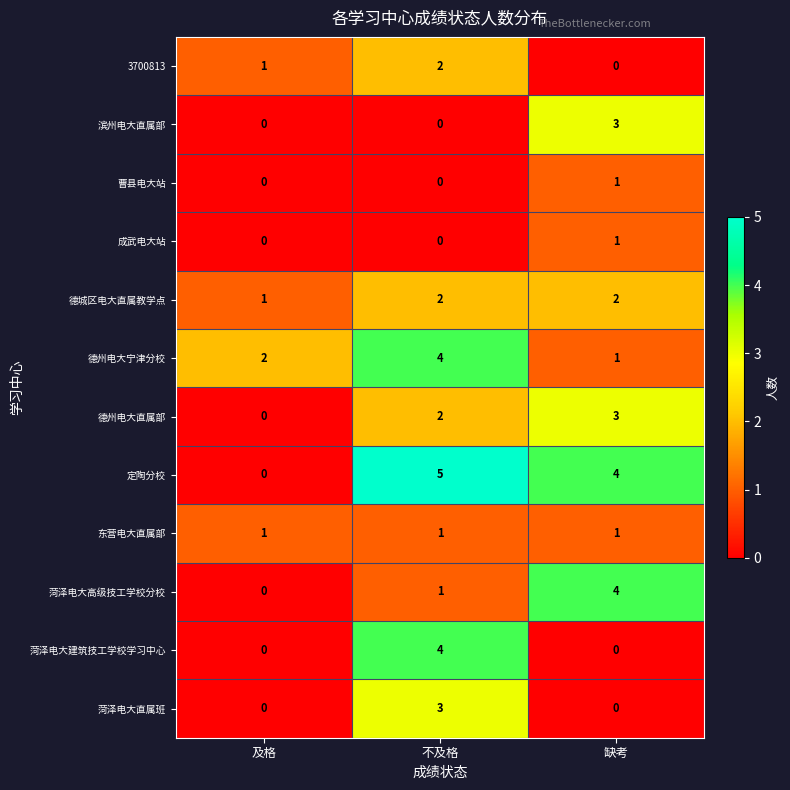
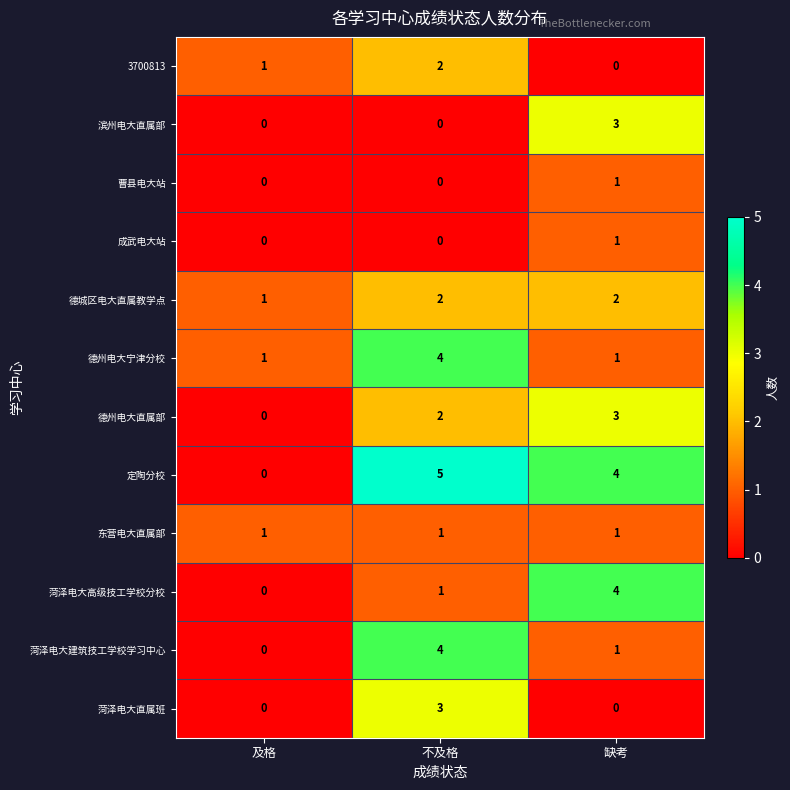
  {
    "3700813": {
      "及格": 1,
      "不及格": 2,
      "缺考": 0
    },
    "滨州电大直属部": {
      "及格": 0,
      "不及格": 0,
      "缺考": 3
    },
    "曹县电大站": {
      "及格": 0,
      "不及格": 0,
      "缺考": 1
    },
    "成武电大站": {
      "及格": 0,
      "不及格": 0,
      "缺考": 1
    },
    "德城区电大直属教学点": {
      "及格": 1,
      "不及格": 2,
      "缺考": 2
    },
    "德州电大宁津分校": {
-     "及格": 2,
+     "及格": 1,
      "不及格": 4,
      "缺考": 1
    },
    "德州电大直属部": {
      "及格": 0,
      "不及格": 2,
      "缺考": 3
    },
    "定陶分校": {
      "及格": 0,
      "不及格": 5,
      "缺考": 4
    },
    "东营电大直属部": {
      "及格": 1,
      "不及格": 1,
      "缺考": 1
    },
    "菏泽电大高级技工学校分校": {
      "及格": 0,
      "不及格": 1,
      "缺考": 4
    },
    "菏泽电大建筑技工学校学习中心": {
      "及格": 0,
      "不及格": 4,
-     "缺考": 0
+     "缺考": 1
    },
    "菏泽电大直属班": {
      "及格": 0,
      "不及格": 3,
      "缺考": 0
    }
  }
